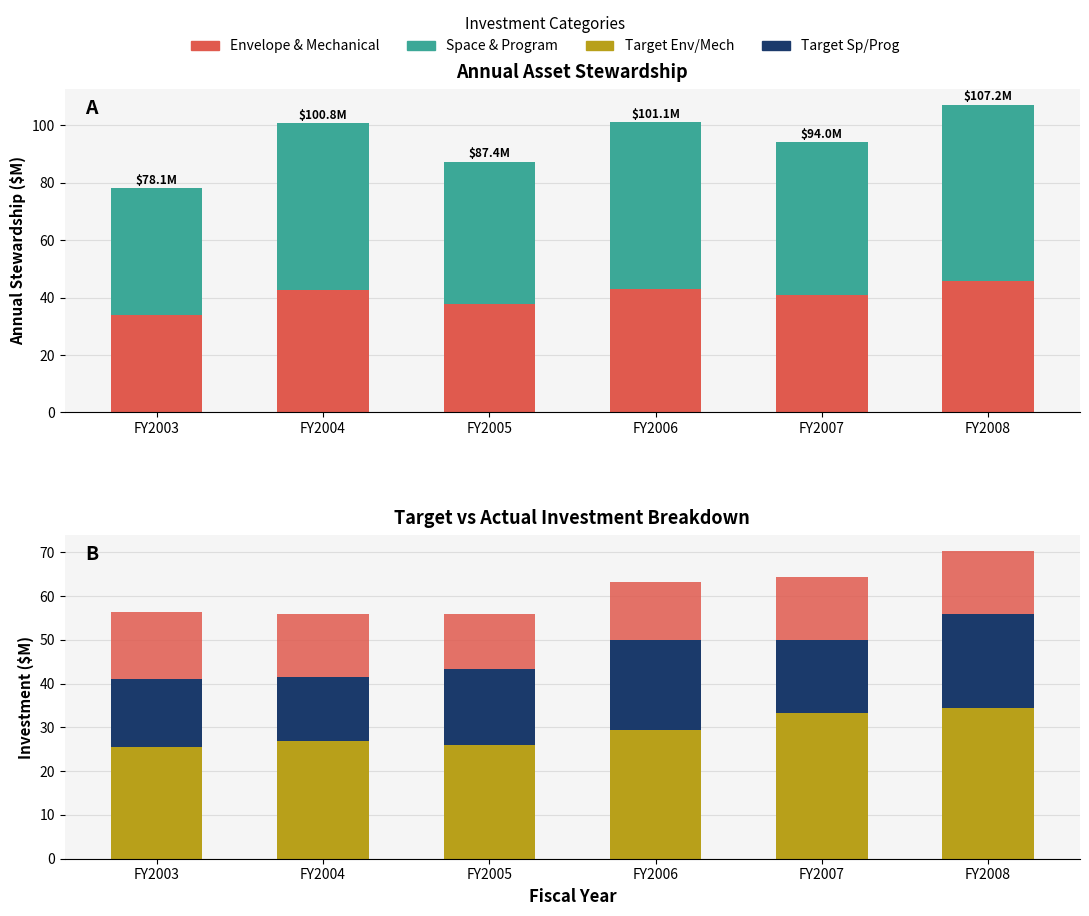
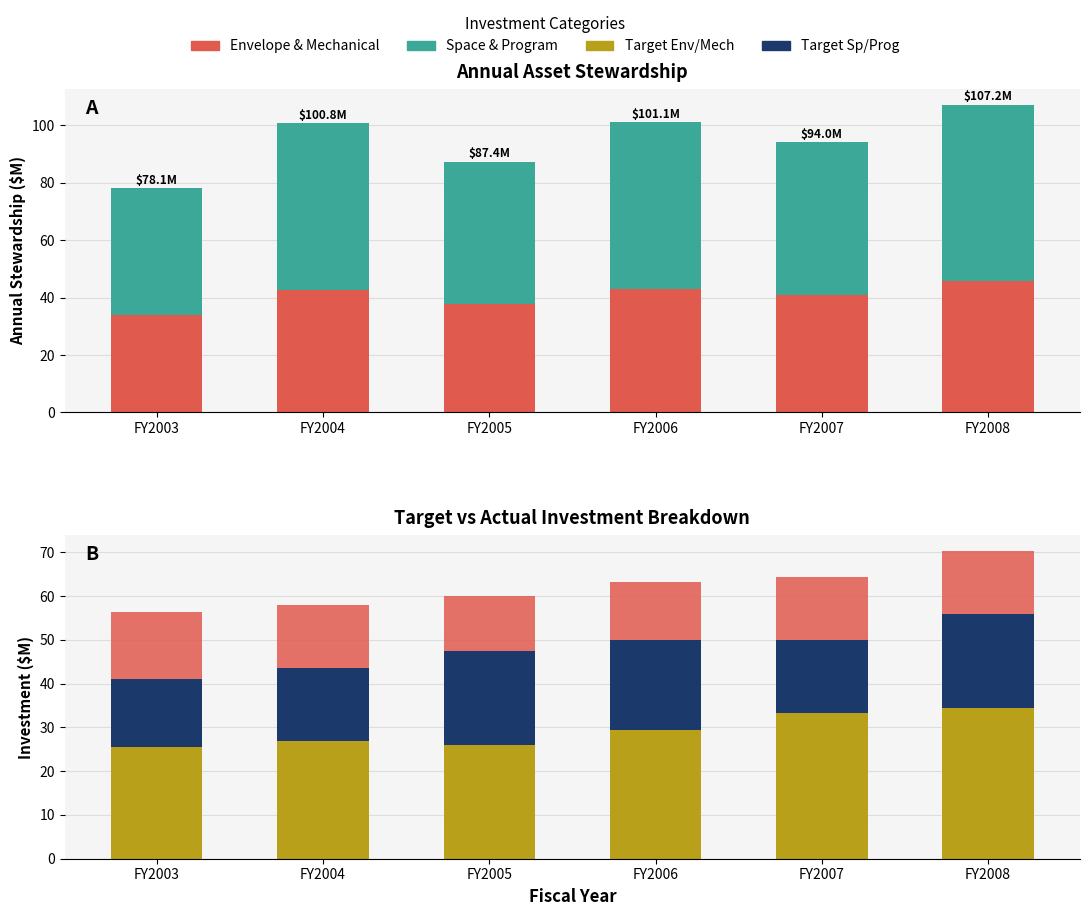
  {
    "Annual Asset Stewardship": {
      "Envelope & Mechanical": {
        "FY2003": 34,
        "FY2004": 43,
        "FY2005": 38,
        "FY2006": 43,
        "FY2007": 41,
        "FY2008": 46
      }
    },
    "Target vs Actual Investment Breakdown": {
      "Target Env/Mech": {
        "FY2003": 26,
        "FY2004": 27,
        "FY2005": 26,
        "FY2006": 29,
        "FY2007": 33,
        "FY2008": 34
      },
      "Target Sp/Prog": {
        "FY2003": 15,
-       "FY2004": 15,
-       "FY2005": 17,
+       "FY2004": 17,
+       "FY2005": 21,
        "FY2006": 21,
        "FY2007": 17,
        "FY2008": 22
      }
    }
  }
